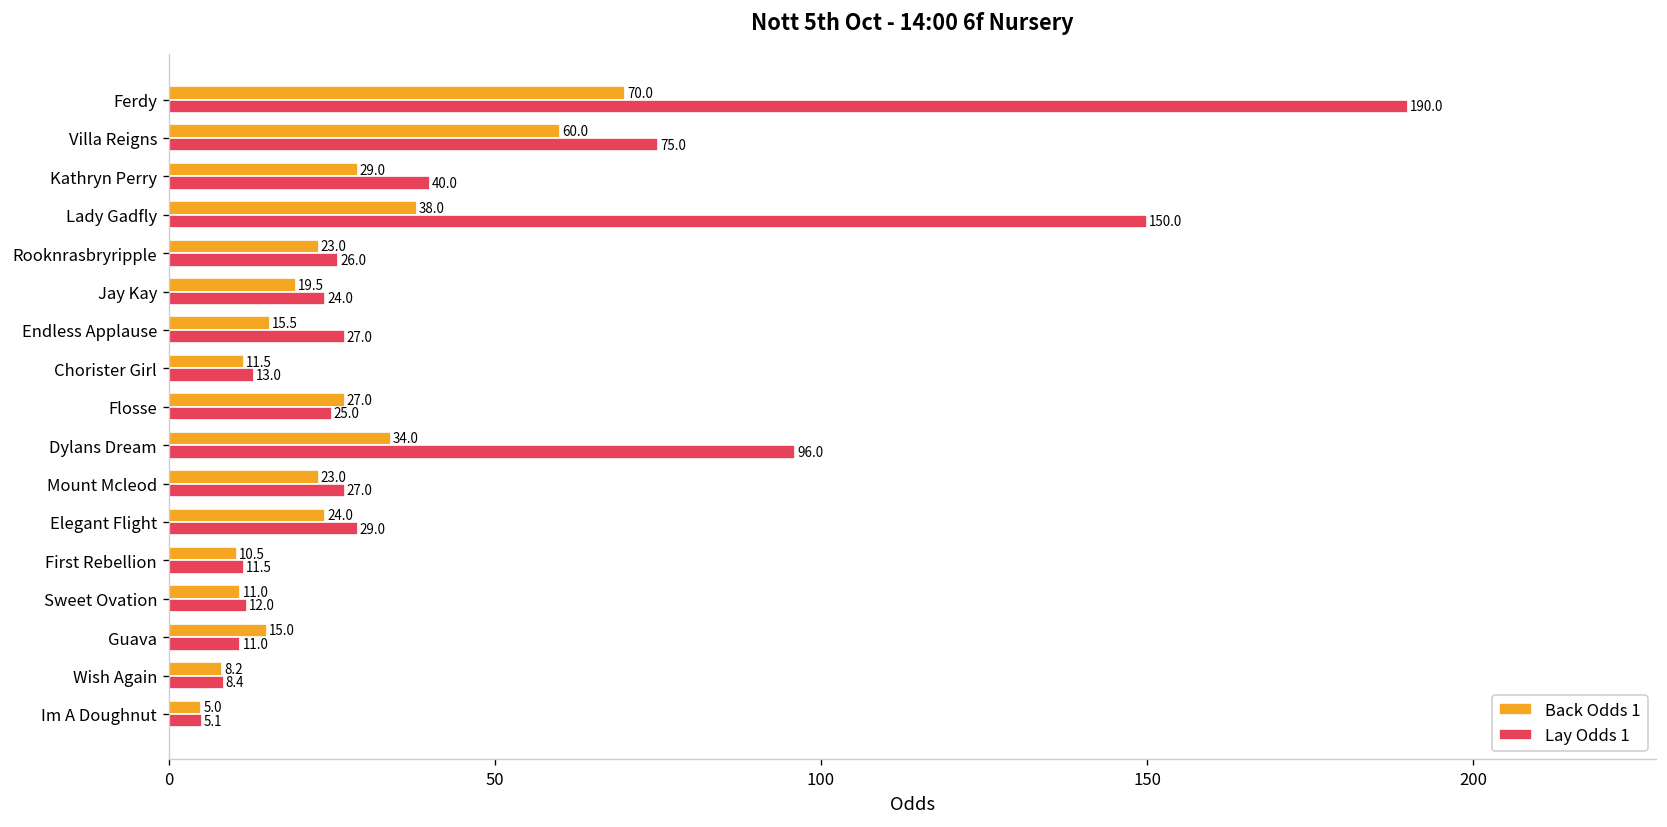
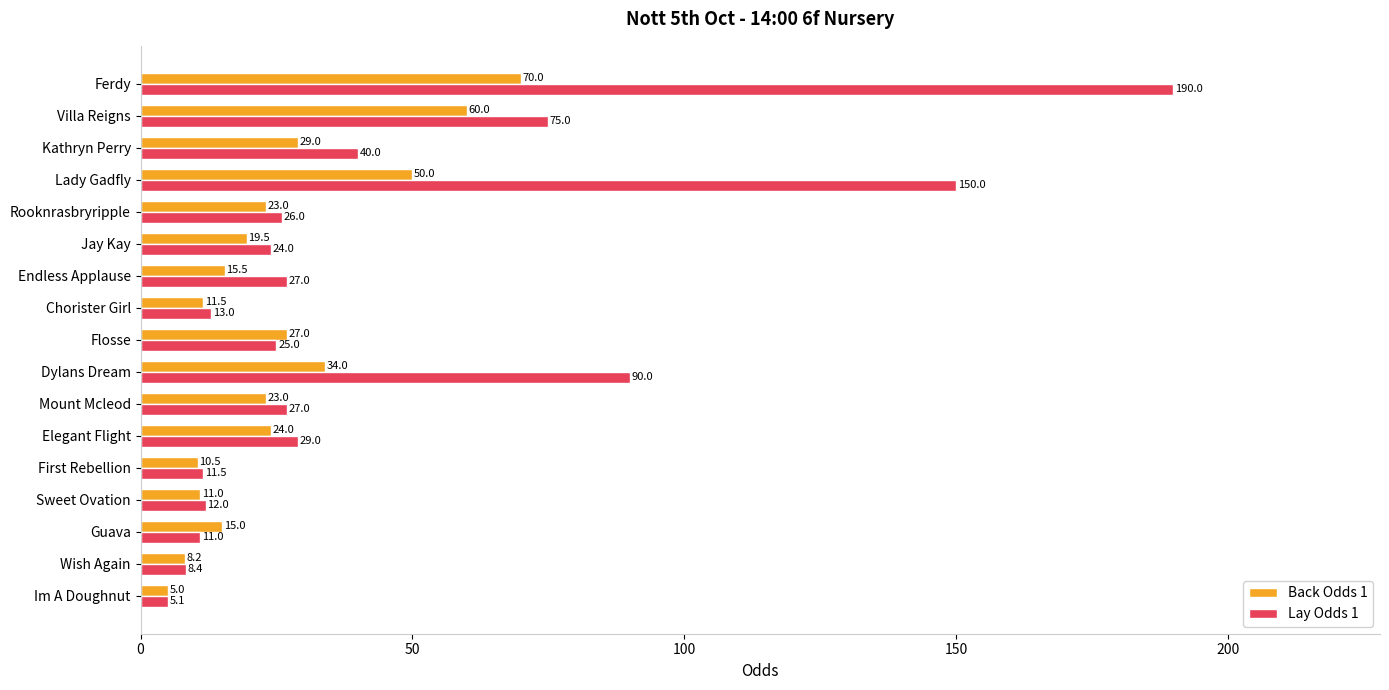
  {
    "Back Odds 1": {
      "Ferdy": 70.0,
      "Villa Reigns": 60.0,
      "Kathryn Perry": 29.0,
-     "Lady Gadfly": 38.0,
+     "Lady Gadfly": 50.0,
      "Rooknrasbryripple": 23.0,
      "Jay Kay": 19.5,
      "Endless Applause": 15.5,
      "Chorister Girl": 11.5,
      "Flosse": 27.0,
      "Dylans Dream": 34.0,
      "Mount Mcleod": 23.0,
      "Elegant Flight": 24.0,
      "First Rebellion": 10.5,
      "Sweet Ovation": 11.0,
      "Guava": 15.0,
      "Wish Again": 8.2,
      "Im A Doughnut": 5.0
    },
    "Lay Odds 1": {
      "Ferdy": 190.0,
      "Villa Reigns": 75.0,
      "Kathryn Perry": 40.0,
      "Lady Gadfly": 150.0,
      "Rooknrasbryripple": 26.0,
      "Jay Kay": 24.0,
      "Endless Applause": 27.0,
      "Chorister Girl": 13.0,
      "Flosse": 25.0,
-     "Dylans Dream": 96.0,
+     "Dylans Dream": 90.0,
      "Mount Mcleod": 27.0,
      "Elegant Flight": 29.0,
      "First Rebellion": 11.5,
      "Sweet Ovation": 12.0,
      "Guava": 11.0,
      "Wish Again": 8.4,
      "Im A Doughnut": 5.1
    }
  }
